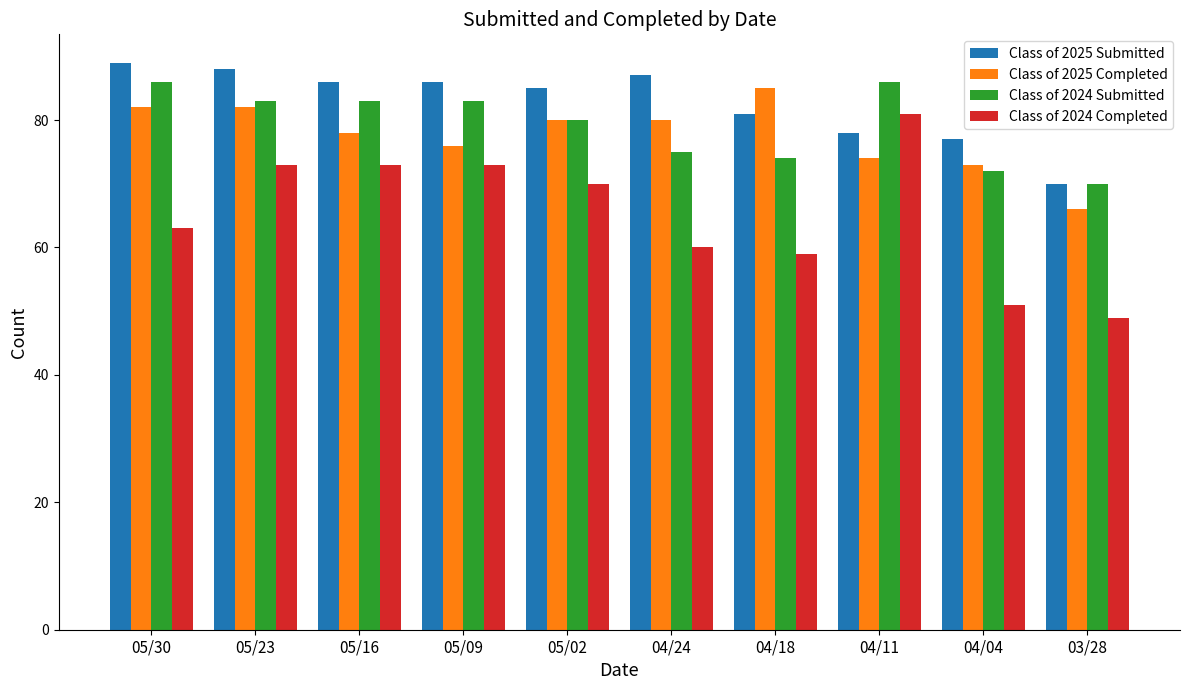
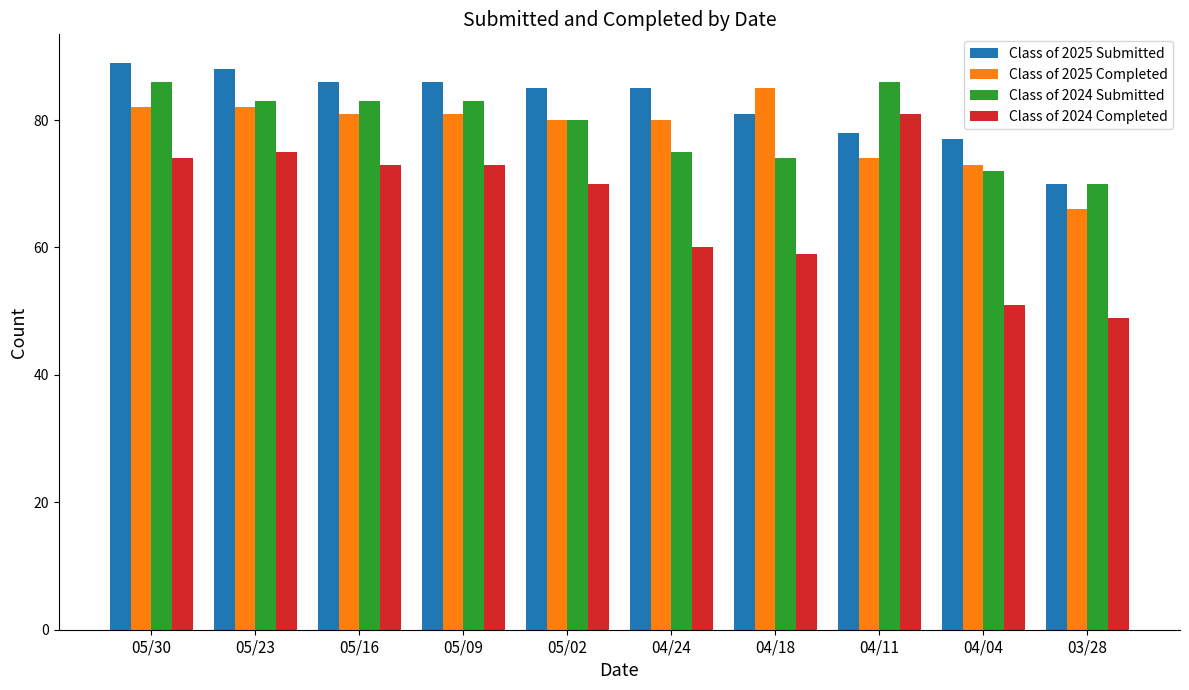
  {
    "Class of 2025 Submitted": {
      "05/30": 89,
      "05/23": 88,
      "05/16": 86,
      "05/09": 86,
      "05/02": 85,
-     "04/24": 87,
+     "04/24": 85,
      "04/18": 81,
      "04/11": 78,
      "04/04": 77,
      "03/28": 70
    },
    "Class of 2025 Completed": {
      "05/30": 82,
      "05/23": 82,
-     "05/16": 78,
-     "05/09": 76,
+     "05/16": 81,
+     "05/09": 81,
      "05/02": 80,
      "04/24": 80,
      "04/18": 85,
      "04/11": 74,
      "04/04": 73,
      "03/28": 66
    },
    "Class of 2024 Submitted": {
      "05/30": 86,
      "05/23": 83,
      "05/16": 83,
      "05/09": 83,
      "05/02": 80,
      "04/24": 75,
      "04/18": 74,
      "04/11": 86,
      "04/04": 72,
      "03/28": 70
    },
    "Class of 2024 Completed": {
-     "05/30": 63,
-     "05/23": 73,
+     "05/30": 74,
+     "05/23": 75,
      "05/16": 73,
      "05/09": 73,
      "05/02": 70,
      "04/24": 60,
      "04/18": 59,
      "04/11": 81,
      "04/04": 51,
      "03/28": 49
    }
  }
